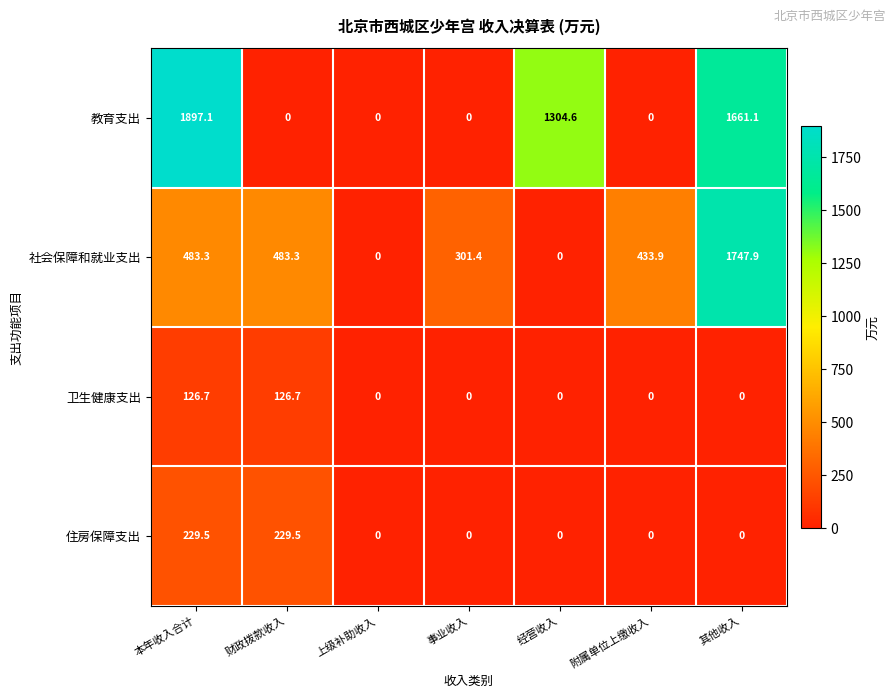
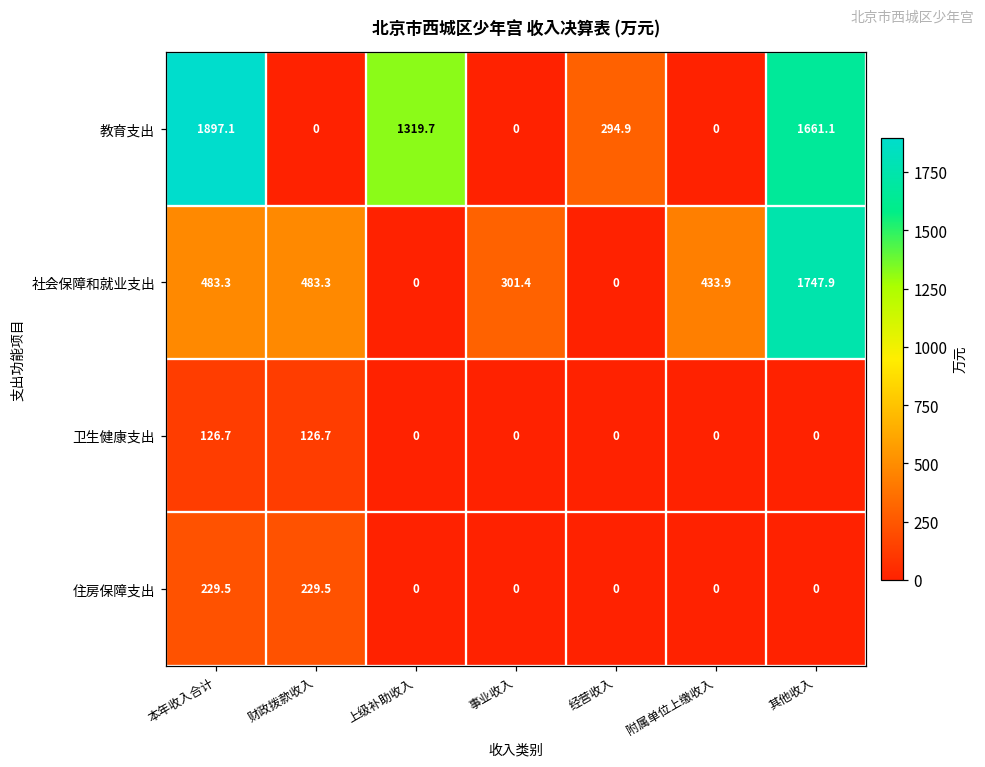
  {
    "教育支出": {
      "本年收入合计": 1897.1,
      "财政拨款收入": 0,
-     "上级补助收入": 0,
+     "上级补助收入": 1319.7,
      "事业收入": 0,
-     "经营收入": 1304.6,
+     "经营收入": 294.9,
      "附属单位上缴收入": 0,
      "其他收入": 1661.1
    },
    "社会保障和就业支出": {
      "本年收入合计": 483.3,
      "财政拨款收入": 483.3,
      "上级补助收入": 0,
      "事业收入": 301.4,
      "经营收入": 0,
      "附属单位上缴收入": 433.9,
      "其他收入": 1747.9
    },
    "卫生健康支出": {
      "本年收入合计": 126.7,
      "财政拨款收入": 126.7,
      "上级补助收入": 0,
      "事业收入": 0,
      "经营收入": 0,
      "附属单位上缴收入": 0,
      "其他收入": 0
    },
    "住房保障支出": {
      "本年收入合计": 229.5,
      "财政拨款收入": 229.5,
      "上级补助收入": 0,
      "事业收入": 0,
      "经营收入": 0,
      "附属单位上缴收入": 0,
      "其他收入": 0
    }
  }
